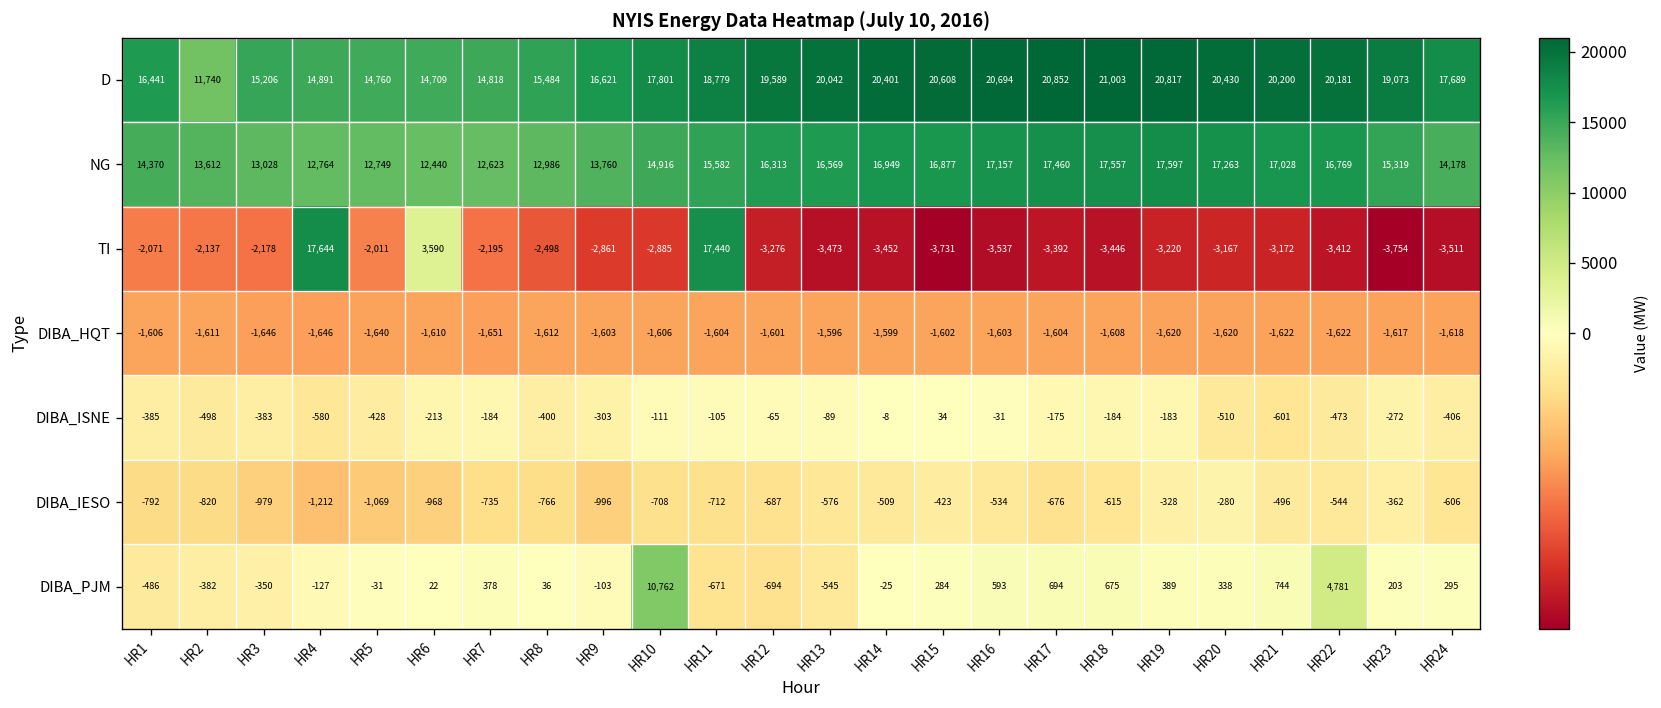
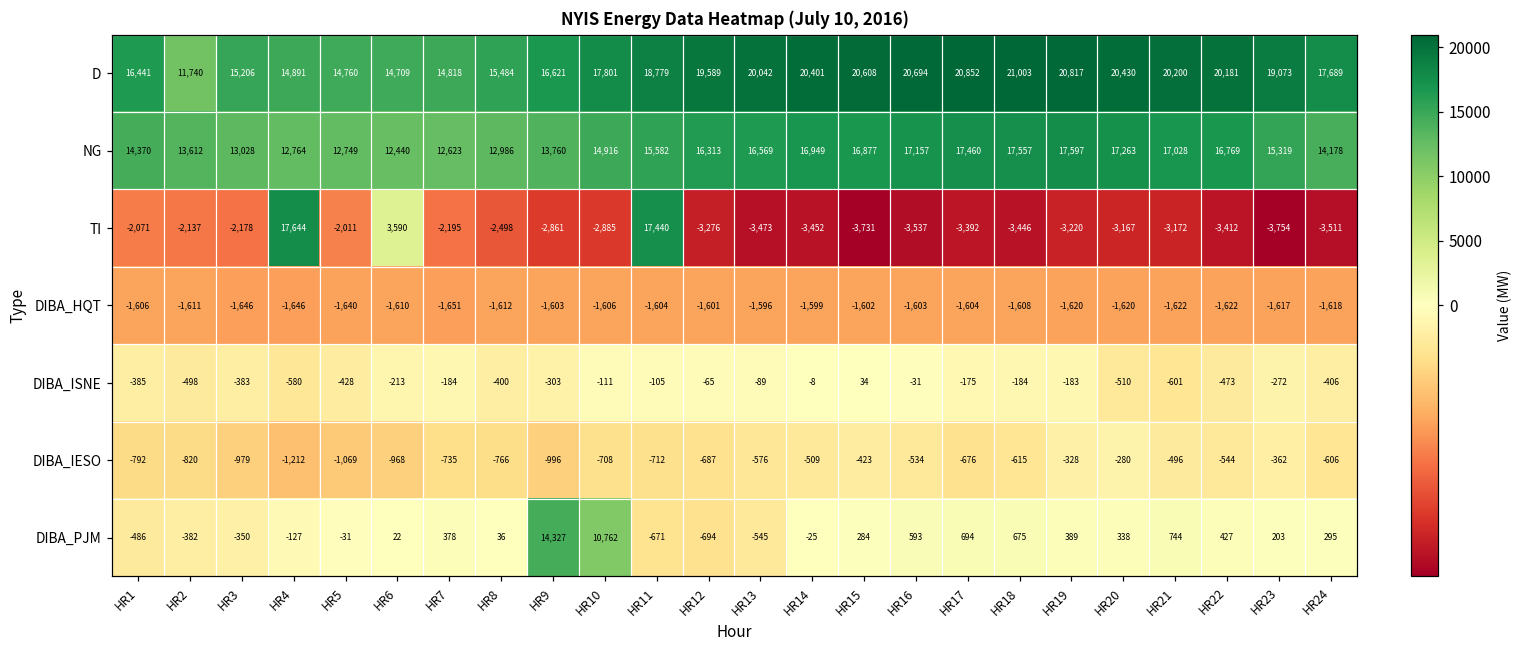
  {
    "D": {
      "HR1": "16,441",
      "HR2": "11,740",
      "HR3": "15,206",
      "HR4": "14,891",
      "HR5": "14,760",
      "HR6": "14,709",
      "HR7": "14,818",
      "HR8": "15,484",
      "HR9": "16,621",
      "HR10": "17,801",
      "HR11": "18,779",
      "HR12": "19,589",
      "HR13": "20,042",
      "HR14": "20,401",
      "HR15": "20,608",
      "HR16": "20,694",
      "HR17": "20,852",
      "HR18": "21,003",
      "HR19": "20,817",
      "HR20": "20,430",
      "HR21": "20,200",
      "HR22": "20,181",
      "HR23": "19,073",
      "HR24": "17,689"
    },
    "NG": {
      "HR1": "14,370",
      "HR2": "13,612",
      "HR3": "13,028",
      "HR4": "12,764",
      "HR5": "12,749",
      "HR6": "12,440",
      "HR7": "12,623",
      "HR8": "12,986",
      "HR9": "13,760",
      "HR10": "14,916",
      "HR11": "15,582",
      "HR12": "16,313",
      "HR13": "16,569",
      "HR14": "16,949",
      "HR15": "16,877",
      "HR16": "17,157",
      "HR17": "17,460",
      "HR18": "17,557",
      "HR19": "17,597",
      "HR20": "17,263",
      "HR21": "17,028",
      "HR22": "16,769",
      "HR23": "15,319",
      "HR24": "14,178"
    },
    "TI": {
      "HR1": "-2,071",
      "HR2": "-2,137",
      "HR3": "-2,178",
      "HR4": "17,644",
      "HR5": "-2,011",
      "HR6": "3,590",
      "HR7": "-2,195",
      "HR8": "-2,498",
      "HR9": "-2,861",
      "HR10": "-2,885",
      "HR11": "17,440",
      "HR12": "-3,276",
      "HR13": "-3,473",
      "HR14": "-3,452",
      "HR15": "-3,731",
      "HR16": "-3,537",
      "HR17": "-3,392",
      "HR18": "-3,446",
      "HR19": "-3,220",
      "HR20": "-3,167",
      "HR21": "-3,172",
      "HR22": "-3,412",
      "HR23": "-3,754",
      "HR24": "-3,511"
    },
    "DIBA_HQT": {
      "HR1": "-1,606",
      "HR2": "-1,611",
      "HR3": "-1,646",
      "HR4": "-1,646",
      "HR5": "-1,640",
      "HR6": "-1,610",
      "HR7": "-1,651",
      "HR8": "-1,612",
      "HR9": "-1,603",
      "HR10": "-1,606",
      "HR11": "-1,604",
      "HR12": "-1,601",
      "HR13": "-1,596",
      "HR14": "-1,599",
      "HR15": "-1,602",
      "HR16": "-1,603",
      "HR17": "-1,604",
      "HR18": "-1,608",
      "HR19": "-1,620",
      "HR20": "-1,620",
      "HR21": "-1,622",
      "HR22": "-1,622",
      "HR23": "-1,617",
      "HR24": "-1,618"
    },
    "DIBA_ISNE": {
      "HR1": "-385",
      "HR2": "-498",
      "HR3": "-383",
      "HR4": "-580",
      "HR5": "-428",
      "HR6": "-213",
      "HR7": "-184",
      "HR8": "-400",
      "HR9": "-303",
      "HR10": "-111",
      "HR11": "-105",
      "HR12": "-65",
      "HR13": "-89",
      "HR14": "-8",
      "HR15": "34",
      "HR16": "-31",
      "HR17": "-175",
      "HR18": "-184",
      "HR19": "-183",
      "HR20": "-510",
      "HR21": "-601",
      "HR22": "-473",
      "HR23": "-272",
      "HR24": "-406"
    },
    "DIBA_IESO": {
      "HR1": "-792",
      "HR2": "-820",
      "HR3": "-979",
      "HR4": "-1,212",
      "HR5": "-1,069",
      "HR6": "-968",
      "HR7": "-735",
      "HR8": "-766",
      "HR9": "-996",
      "HR10": "-708",
      "HR11": "-712",
      "HR12": "-687",
      "HR13": "-576",
      "HR14": "-509",
      "HR15": "-423",
      "HR16": "-534",
      "HR17": "-676",
      "HR18": "-615",
      "HR19": "-328",
      "HR20": "-280",
      "HR21": "-496",
      "HR22": "-544",
      "HR23": "-362",
      "HR24": "-606"
    },
    "DIBA_PJM": {
      "HR1": "-486",
      "HR2": "-382",
      "HR3": "-350",
      "HR4": "-127",
      "HR5": "-31",
      "HR6": "22",
      "HR7": "378",
      "HR8": "36",
-     "HR9": "-103",
+     "HR9": "14,327",
      "HR10": "10,762",
      "HR11": "-671",
      "HR12": "-694",
      "HR13": "-545",
      "HR14": "-25",
      "HR15": "284",
      "HR16": "593",
      "HR17": "694",
      "HR18": "675",
      "HR19": "389",
      "HR20": "338",
      "HR21": "744",
-     "HR22": "4,781",
+     "HR22": "427",
      "HR23": "203",
      "HR24": "295"
    }
  }
